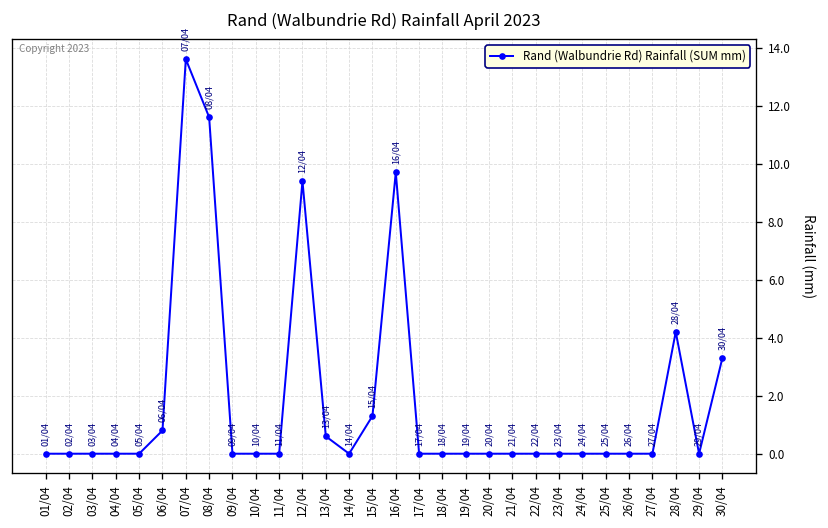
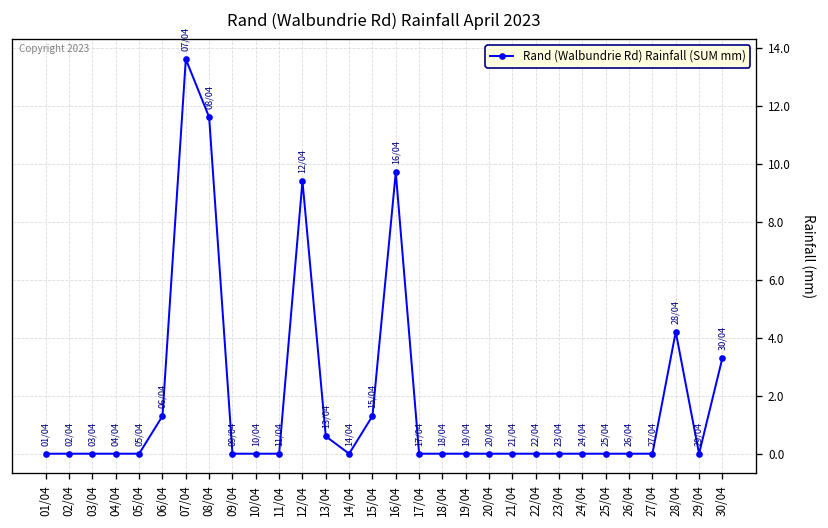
  {
-   "06/04": 0.8
+   "06/04": 1.3
  }
